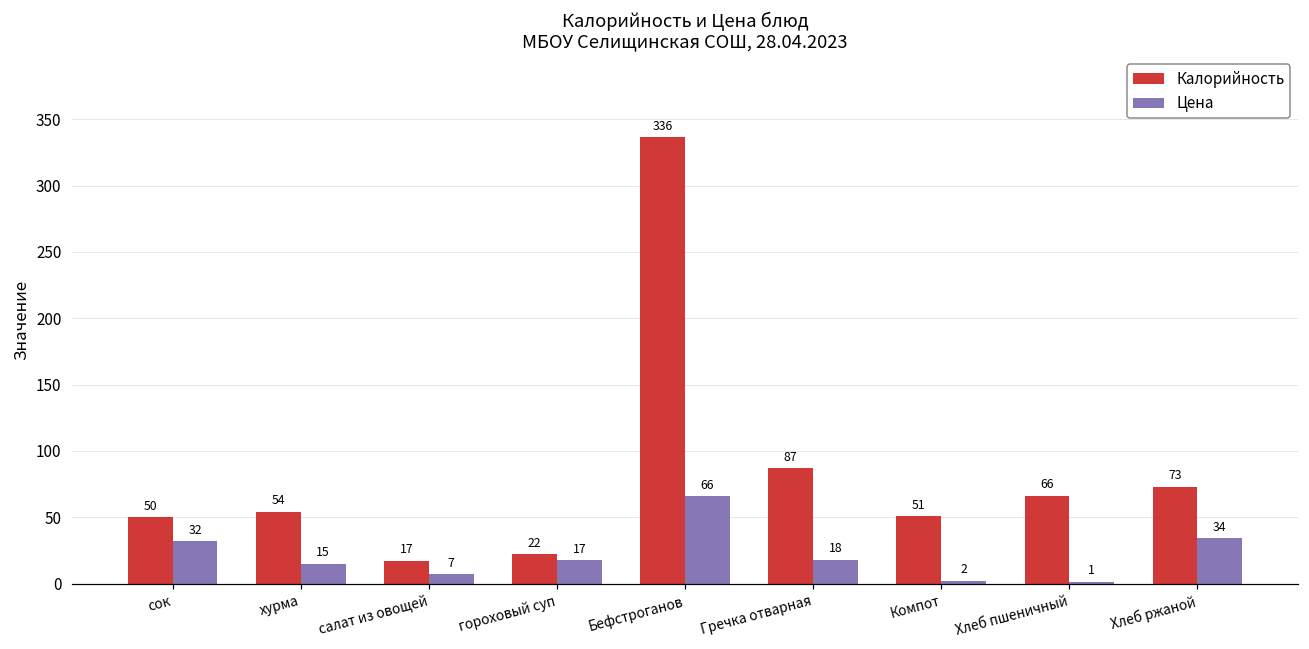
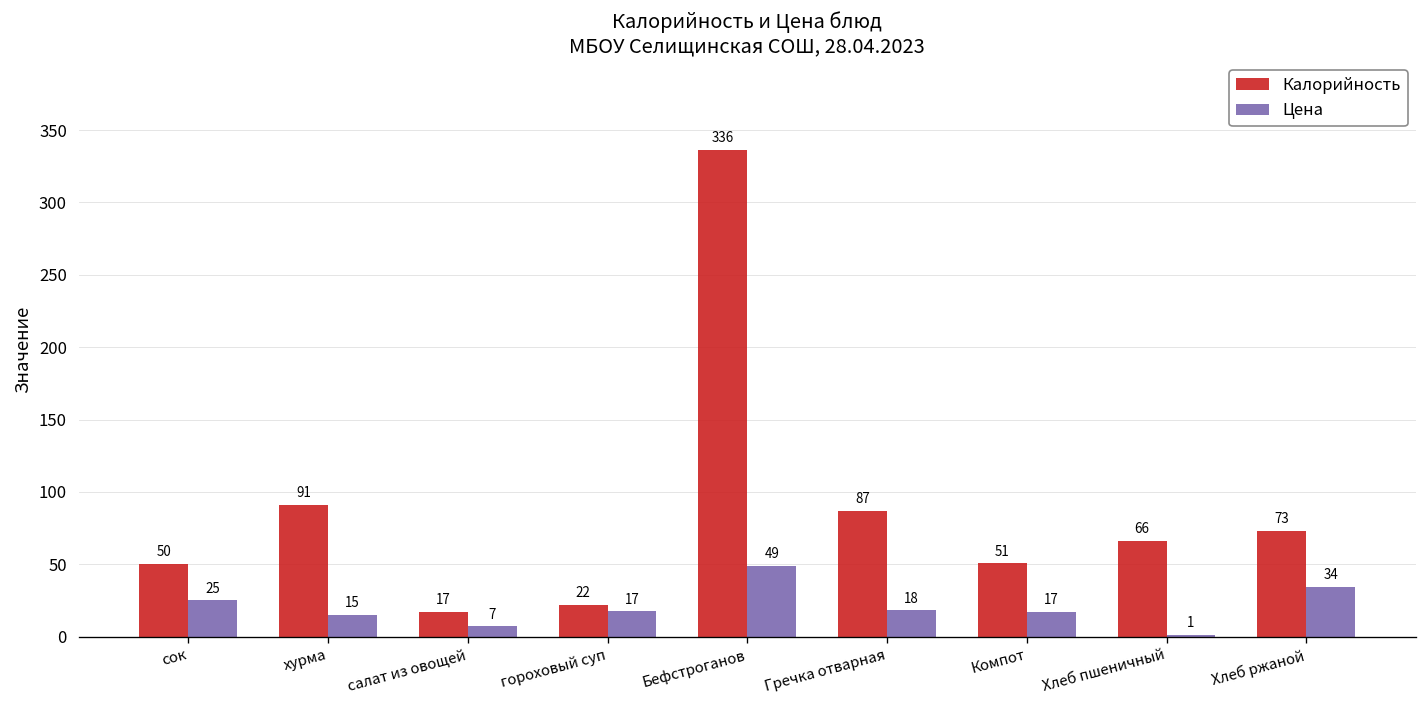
  {
    "Калорийность": {
      "сок": 50,
-     "хурма": 54,
+     "хурма": 91,
      "салат из овощей": 17,
      "гороховый суп": 22,
      "Бефстроганов": 336,
      "Гречка отварная": 87,
      "Компот": 51,
      "Хлеб пшеничный": 66,
      "Хлеб ржаной": 73
    },
    "Цена": {
-     "сок": 32,
+     "сок": 25,
      "хурма": 15,
      "салат из овощей": 7,
      "гороховый суп": 17,
-     "Бефстроганов": 66,
+     "Бефстроганов": 49,
      "Гречка отварная": 18,
-     "Компот": 2,
+     "Компот": 17,
      "Хлеб пшеничный": 1,
      "Хлеб ржаной": 34
    }
  }
